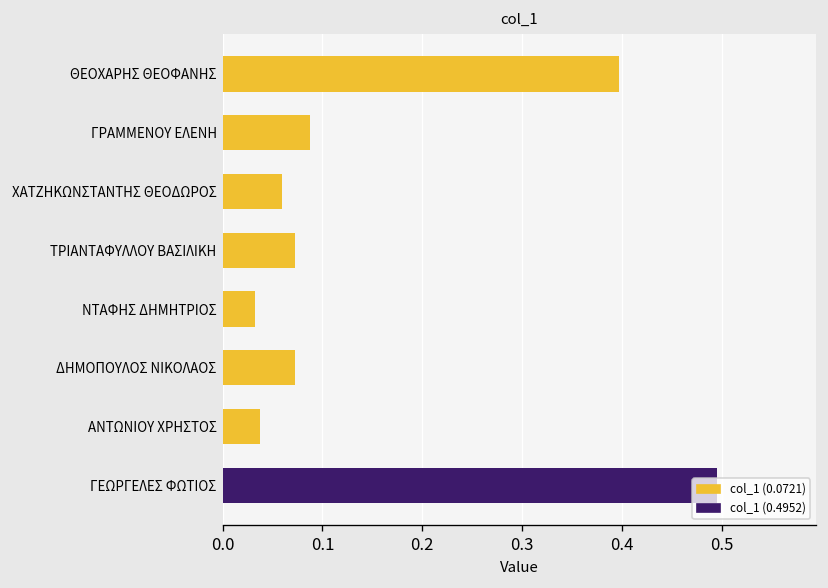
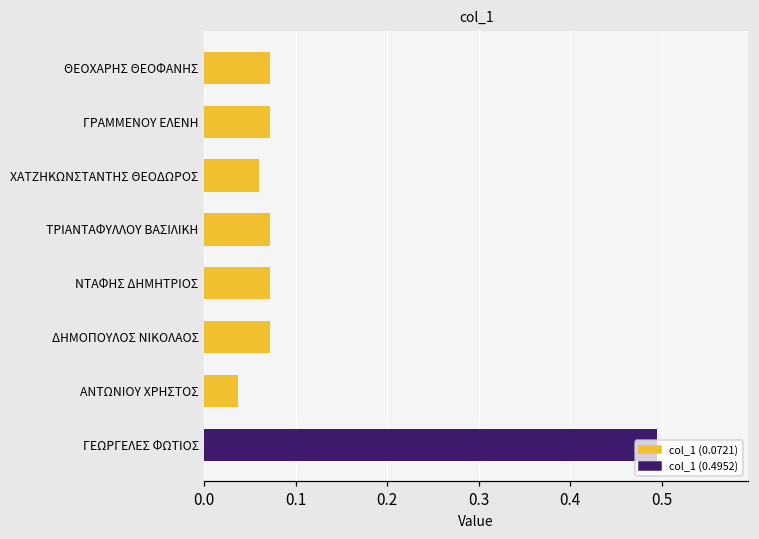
  {
-   "ΘΕΟΧΑΡΗΣ ΘΕΟΦΑΝΗΣ": 0.40,
-   "ΓΡΑΜΜΕΝΟΥ ΕΛΕΝΗ": 0.09,
+   "ΘΕΟΧΑΡΗΣ ΘΕΟΦΑΝΗΣ": 0.07,
+   "ΓΡΑΜΜΕΝΟΥ ΕΛΕΝΗ": 0.07,
    "ΧΑΤΖΗΚΩΝΣΤΑΝΤΗΣ ΘΕΟΔΩΡΟΣ": 0.06,
    "ΤΡΙΑΝΤΑΦΥΛΛΟΥ ΒΑΣΙΛΙΚΗ": 0.07,
-   "ΝΤΑΦΗΣ ΔΗΜΗΤΡΙΟΣ": 0.03,
+   "ΝΤΑΦΗΣ ΔΗΜΗΤΡΙΟΣ": 0.07,
    "ΔΗΜΟΠΟΥΛΟΣ ΝΙΚΟΛΑΟΣ": 0.07,
    "ΑΝΤΩΝΙΟΥ ΧΡΗΣΤΟΣ": 0.04
  }
